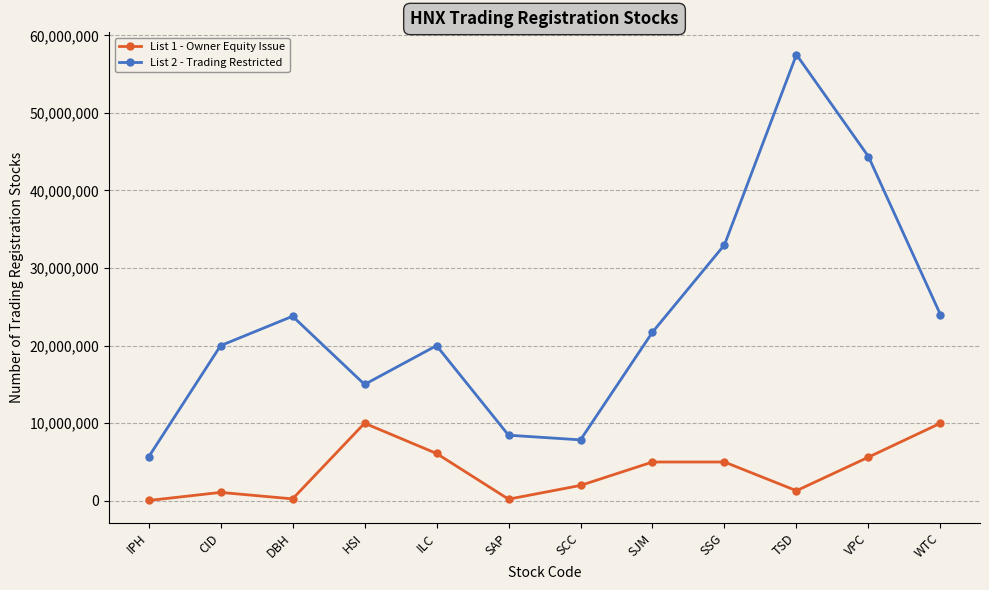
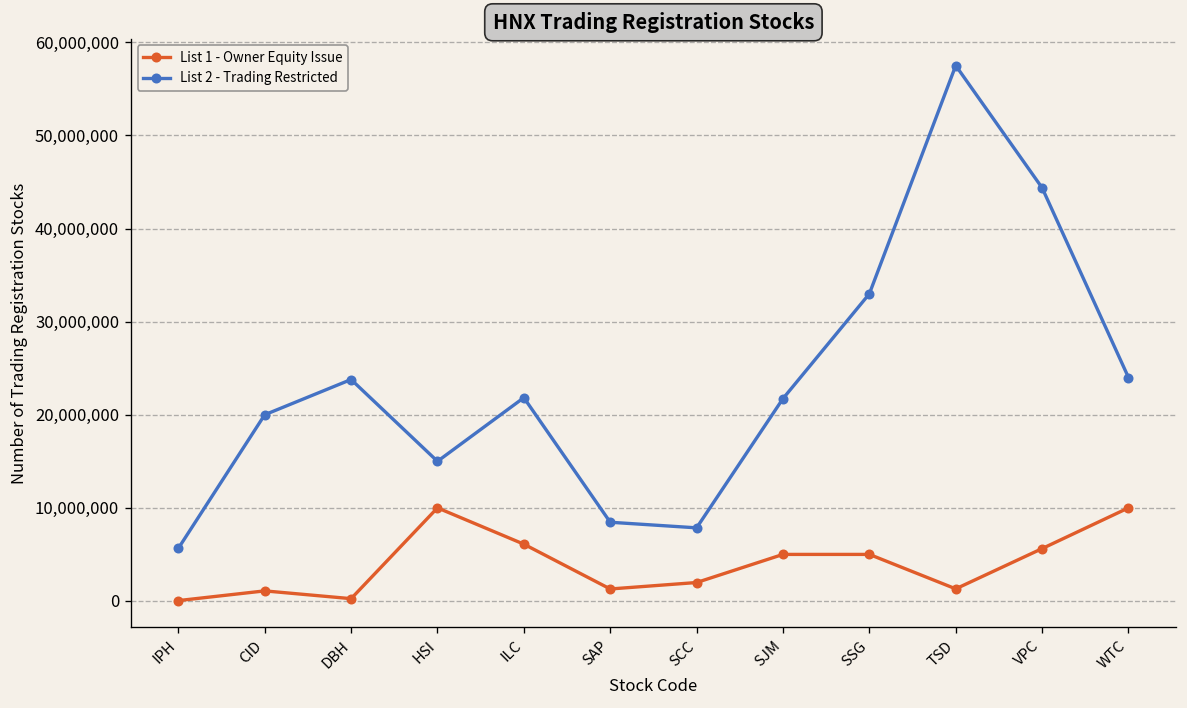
  {
    "List 1 - Owner Equity Issue": {
      "IPH": "0",
      "CID": "1,000,000",
      "DBH": "0",
      "HSI": "10,000,000",
      "ILC": "6,000,000",
-     "SAP": "0",
+     "SAP": "1,000,000",
      "SCC": "2,000,000",
      "SJM": "5,000,000",
      "SSG": "5,000,000",
      "TSD": "1,000,000",
      "VPC": "6,000,000",
      "WTC": "10,000,000"
    },
    "List 2 - Trading Restricted": {
      "IPH": "6,000,000",
      "CID": "20,000,000",
      "DBH": "24,000,000",
      "HSI": "15,000,000",
-     "ILC": "20,000,000",
+     "ILC": "22,000,000",
      "SAP": "8,000,000",
      "SCC": "8,000,000",
      "SJM": "22,000,000",
      "SSG": "33,000,000",
      "TSD": "58,000,000",
      "VPC": "44,000,000",
      "WTC": "24,000,000"
    }
  }
